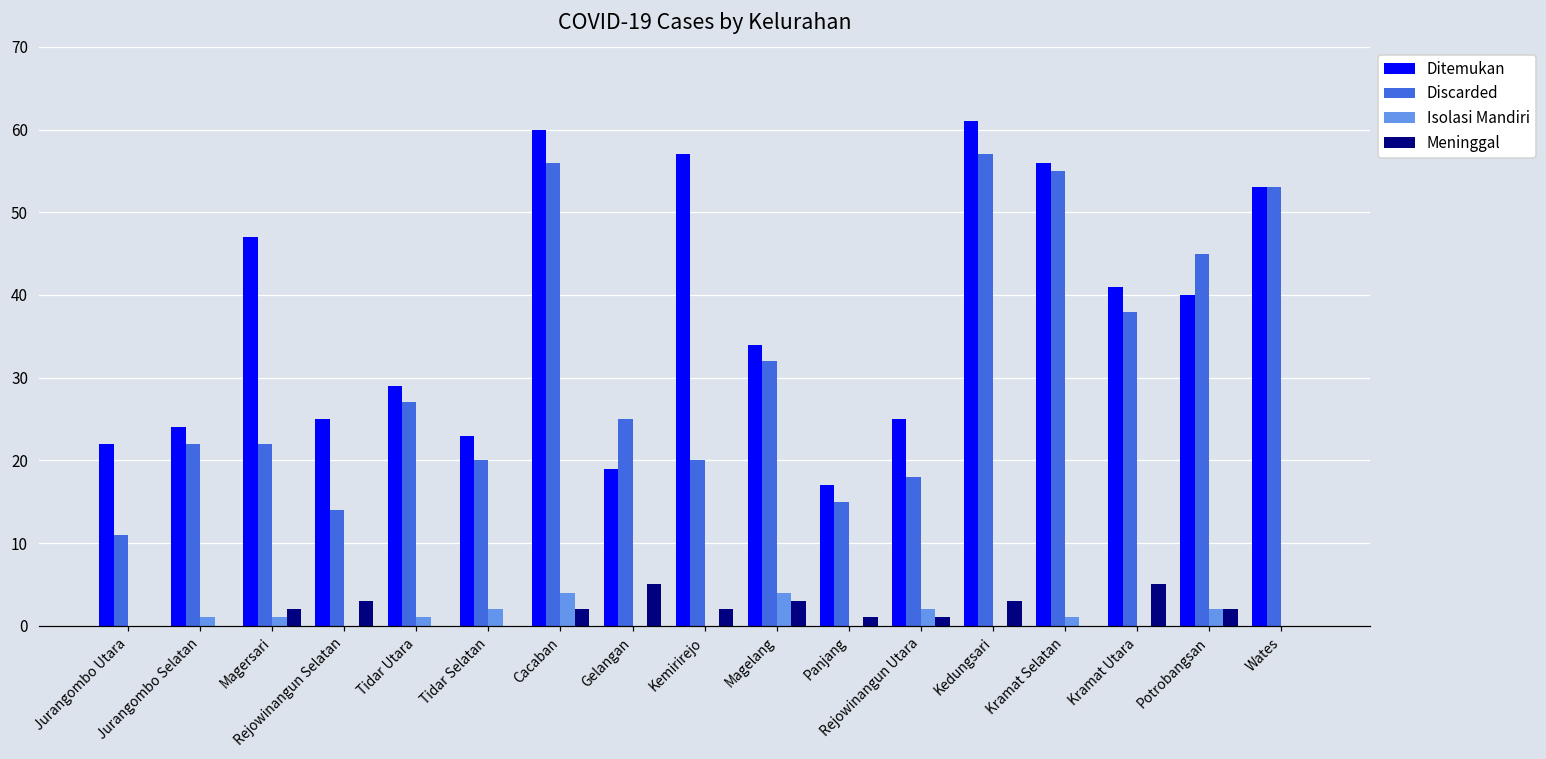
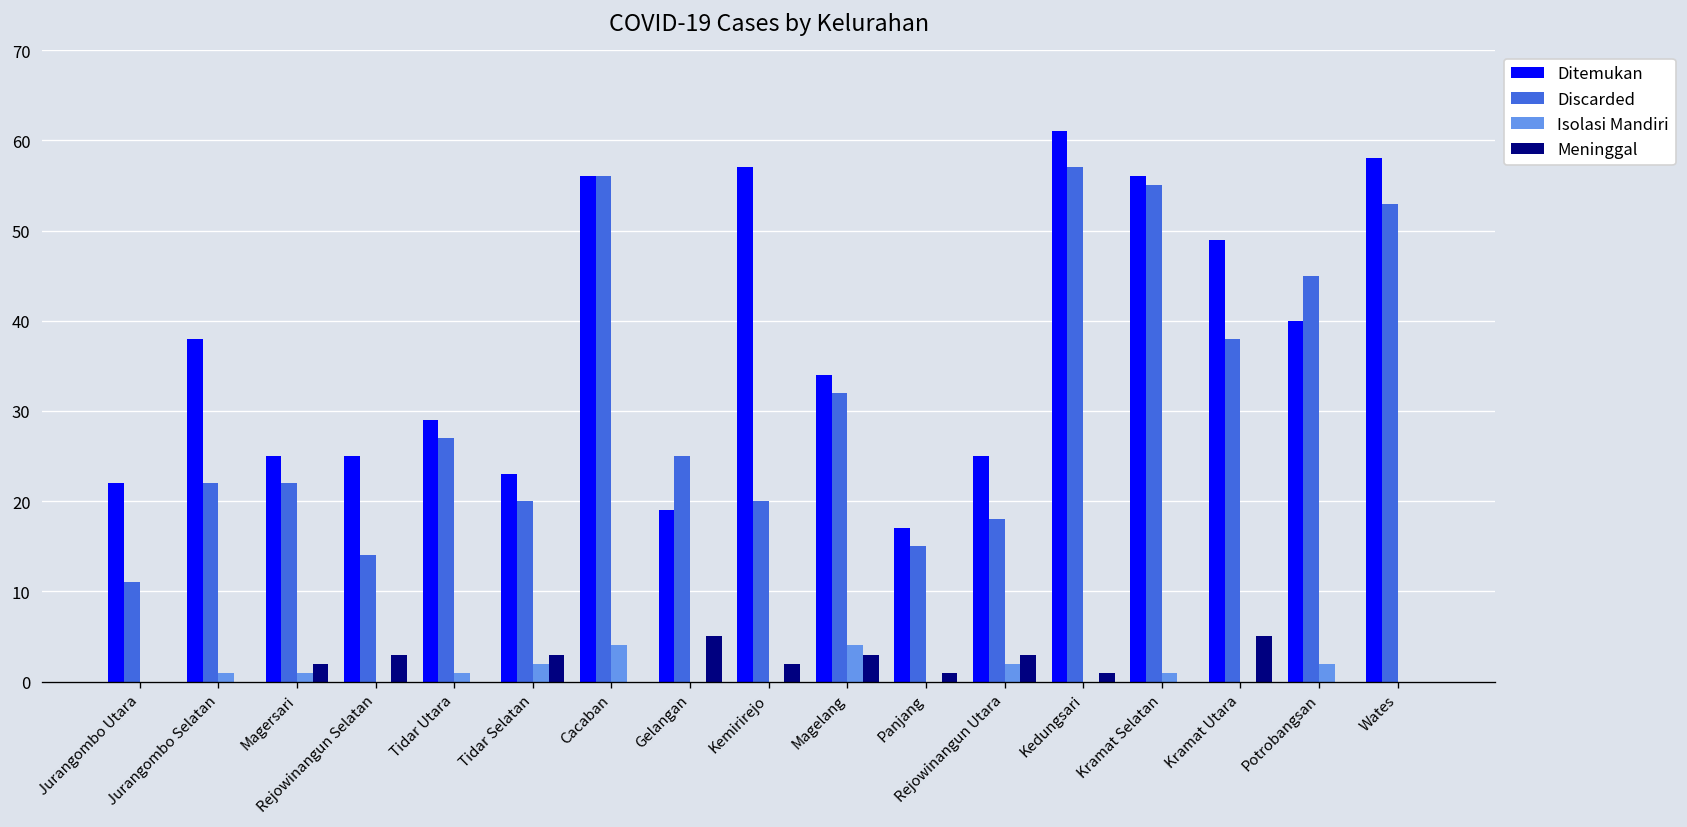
  {
    "Ditemukan": {
      "Jurangombo Utara": 22,
-     "Jurangombo Selatan": 24,
-     "Magersari": 47,
+     "Jurangombo Selatan": 38,
+     "Magersari": 25,
      "Rejowinangun Selatan": 25,
      "Tidar Utara": 29,
      "Tidar Selatan": 23,
-     "Cacaban": 60,
+     "Cacaban": 56,
      "Gelangan": 19,
      "Kemirirejo": 57,
      "Magelang": 34,
      "Panjang": 17,
      "Rejowinangun Utara": 25,
      "Kedungsari": 61,
      "Kramat Selatan": 56,
-     "Kramat Utara": 41,
+     "Kramat Utara": 49,
      "Potrobangsan": 40,
-     "Wates": 53
+     "Wates": 58
    },
    "Meninggal": {
      "Jurangombo Utara": 0,
      "Jurangombo Selatan": 0,
      "Magersari": 2,
      "Rejowinangun Selatan": 3,
      "Tidar Utara": 0,
-     "Tidar Selatan": 0,
-     "Cacaban": 2,
+     "Tidar Selatan": 3,
+     "Cacaban": 0,
      "Gelangan": 5,
      "Kemirirejo": 2,
      "Magelang": 3,
      "Panjang": 1,
-     "Rejowinangun Utara": 1,
-     "Kedungsari": 3,
+     "Rejowinangun Utara": 3,
+     "Kedungsari": 1,
      "Kramat Selatan": 0,
      "Kramat Utara": 5,
-     "Potrobangsan": 2,
+     "Potrobangsan": 0,
      "Wates": 0
    }
  }
